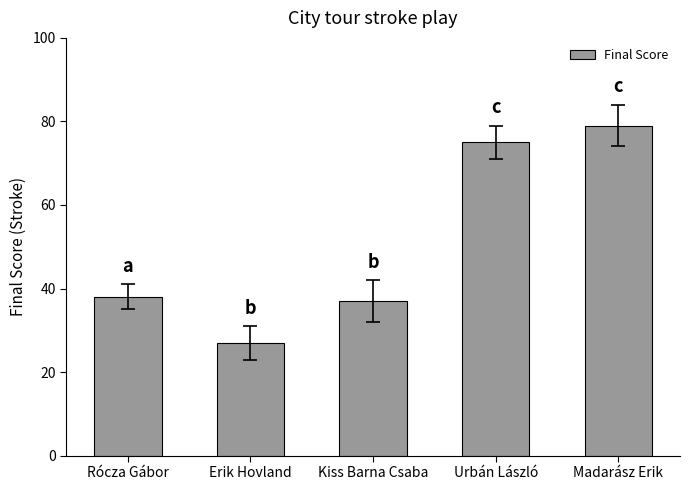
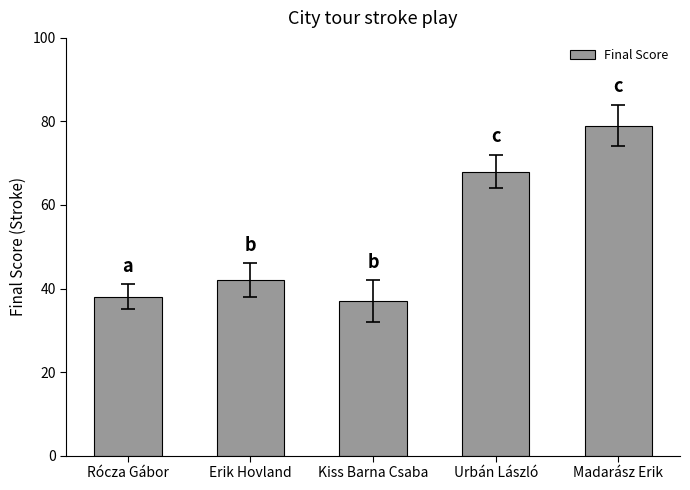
  {
    "Final Score": {
      "Rócza Gábor": 38,
-     "Erik Hovland": 27,
+     "Erik Hovland": 42,
      "Kiss Barna Csaba": 37,
-     "Urbán László": 75,
+     "Urbán László": 68,
      "Madarász Erik": 79
    }
  }
